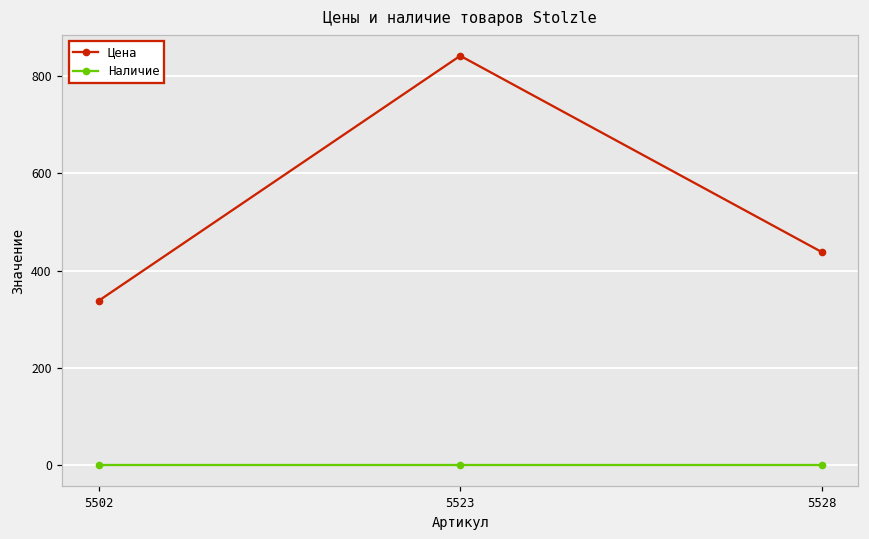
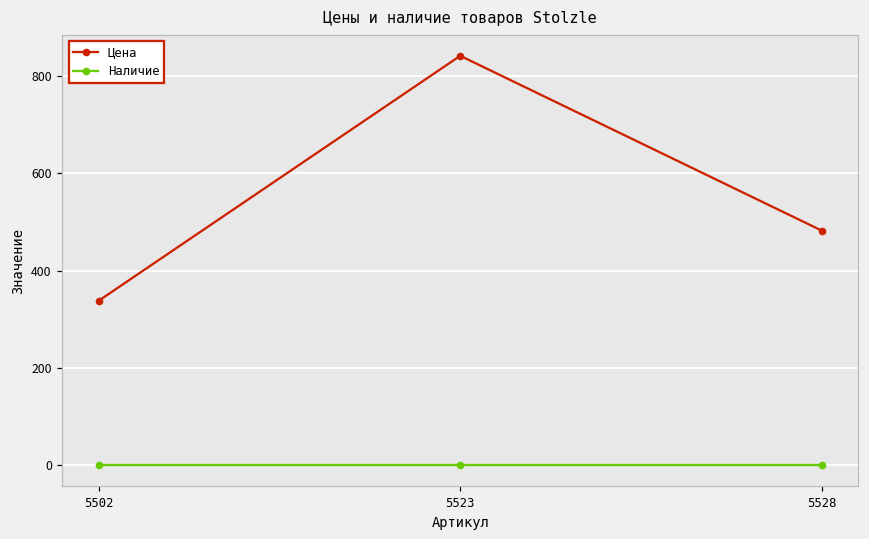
  {
    "Цена": {
      "5502": 340,
      "5523": 840,
-     "5528": 440
+     "5528": 480
    },
    "Наличие": {
      "5502": 0,
      "5523": 0,
      "5528": 0
    }
  }
